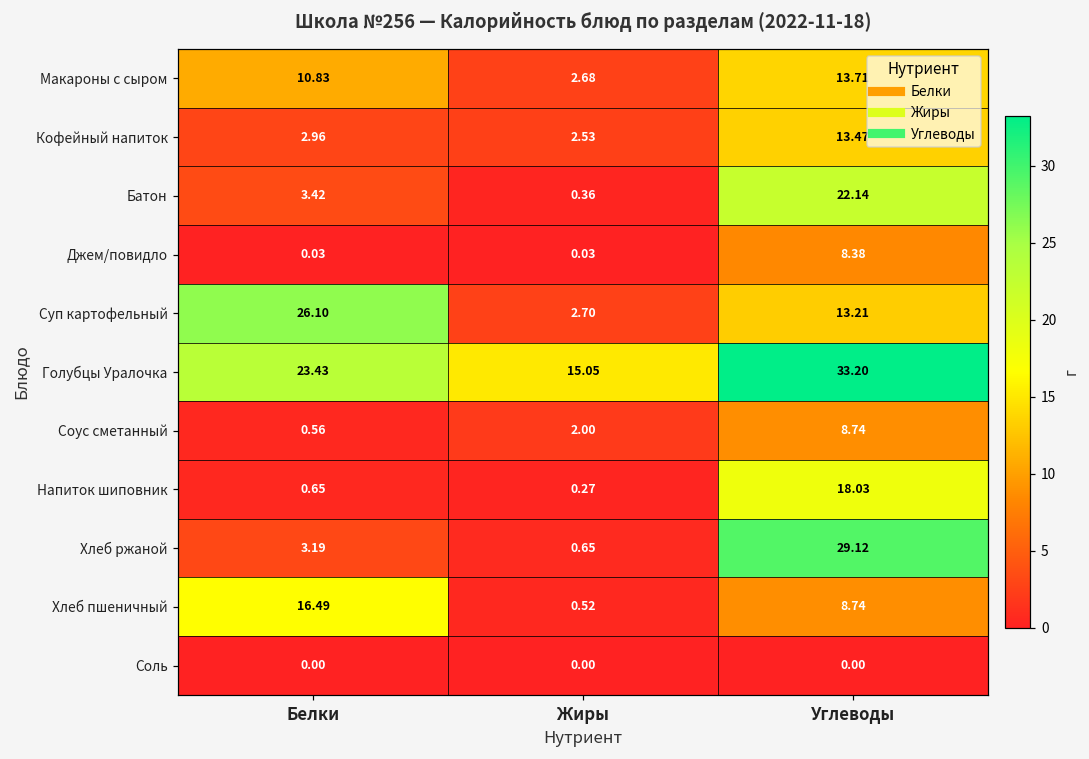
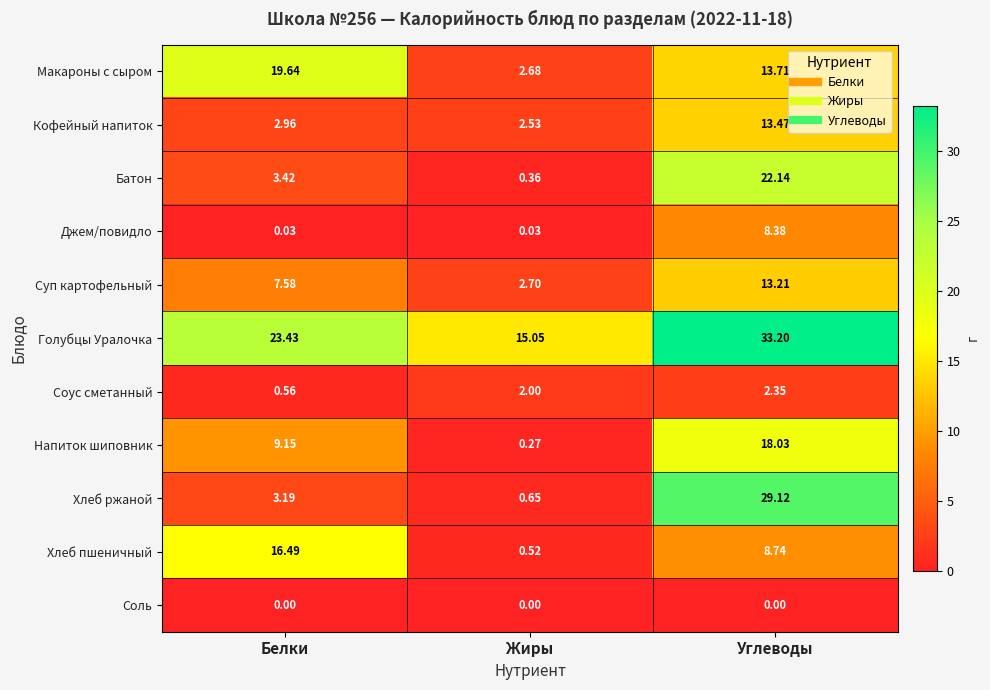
  {
    "Макароны с сыром": {
-     "Белки": 10.83,
+     "Белки": 19.64,
      "Жиры": 2.68
    },
    "Кофейный напиток": {
      "Белки": 2.96,
      "Жиры": 2.53
    },
    "Батон": {
      "Белки": 3.42,
      "Жиры": 0.36,
      "Углеводы": 22.14
    },
    "Джем/повидло": {
      "Белки": 0.03,
      "Жиры": 0.03,
      "Углеводы": 8.38
    },
    "Суп картофельный": {
-     "Белки": 26.10,
+     "Белки": 7.58,
      "Жиры": 2.70,
      "Углеводы": 13.21
    },
    "Голубцы Уралочка": {
      "Белки": 23.43,
      "Жиры": 15.05,
      "Углеводы": 33.20
    },
    "Соус сметанный": {
      "Белки": 0.56,
      "Жиры": 2.00,
-     "Углеводы": 8.74
+     "Углеводы": 2.35
    },
    "Напиток шиповник": {
-     "Белки": 0.65,
+     "Белки": 9.15,
      "Жиры": 0.27,
      "Углеводы": 18.03
    },
    "Хлеб ржаной": {
      "Белки": 3.19,
      "Жиры": 0.65,
      "Углеводы": 29.12
    },
    "Хлеб пшеничный": {
      "Белки": 16.49,
      "Жиры": 0.52,
      "Углеводы": 8.74
    },
    "Соль": {
      "Белки": 0.00,
      "Жиры": 0.00,
      "Углеводы": 0.00
    }
  }
